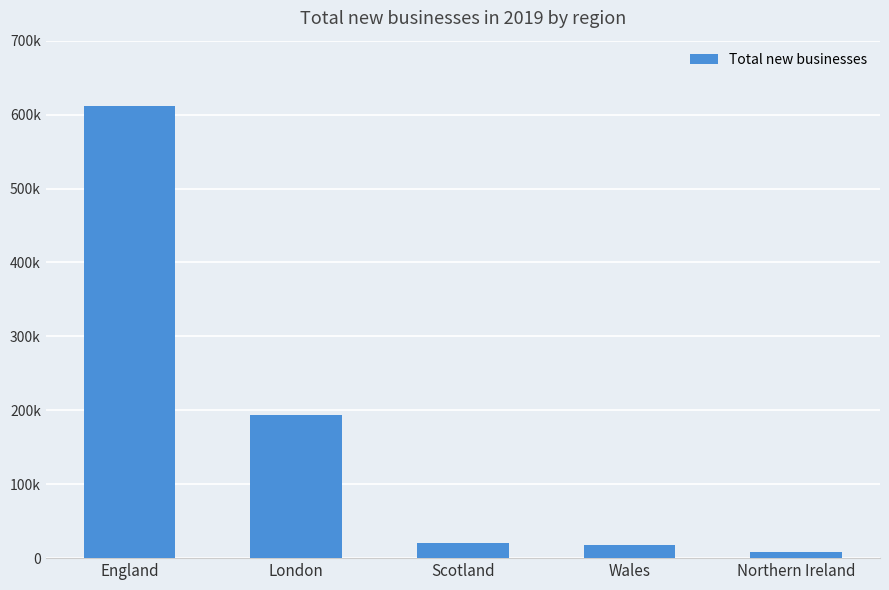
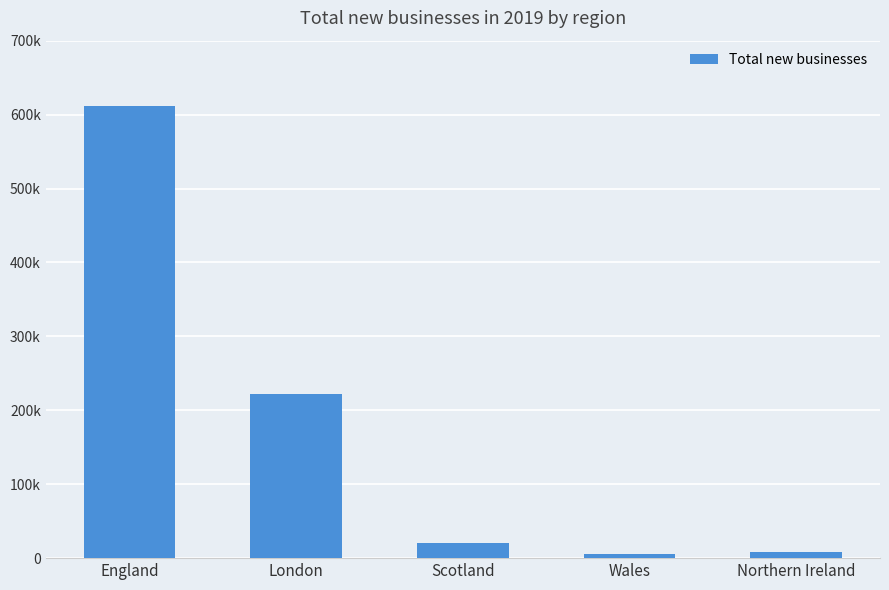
  {
    "England": 610000,
-   "London": 190000,
+   "London": 220000,
    "Scotland": 20000,
-   "Wales": 20000,
+   "Wales": 10000,
    "Northern Ireland": 10000
  }
